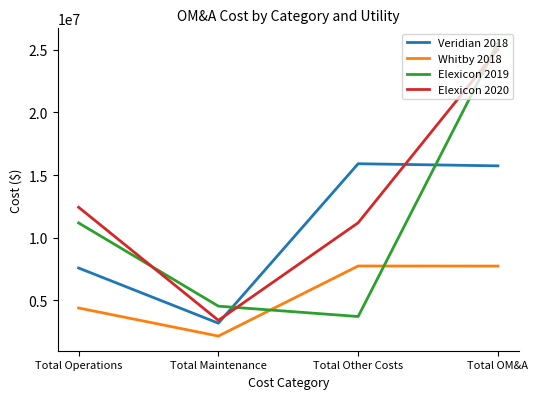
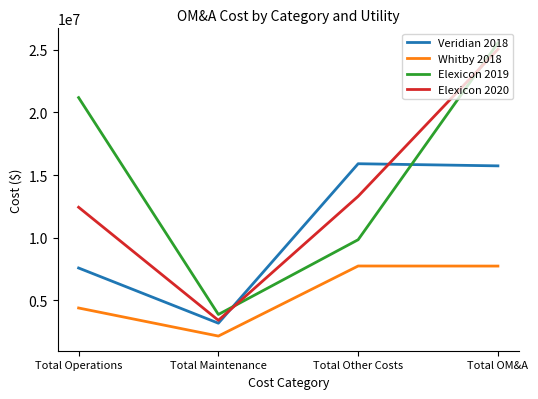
  {
    "Veridian 2018": {
      "Total Operations": 7600000,
      "Total Maintenance": 3200000,
      "Total Other Costs": 15900000,
      "Total OM&A": 15700000
    },
    "Whitby 2018": {
      "Total Operations": 4400000,
      "Total Maintenance": 2100000,
      "Total Other Costs": 7700000,
      "Total OM&A": 7700000
    },
    "Elexicon 2019": {
-     "Total Operations": 11200000,
-     "Total Maintenance": 4500000,
-     "Total Other Costs": 3700000
+     "Total Operations": 21200000,
+     "Total Maintenance": 3900000,
+     "Total Other Costs": 9800000
    },
    "Elexicon 2020": {
      "Total Operations": 12400000,
      "Total Maintenance": 3400000,
-     "Total Other Costs": 11200000
+     "Total Other Costs": 13300000
    }
  }
